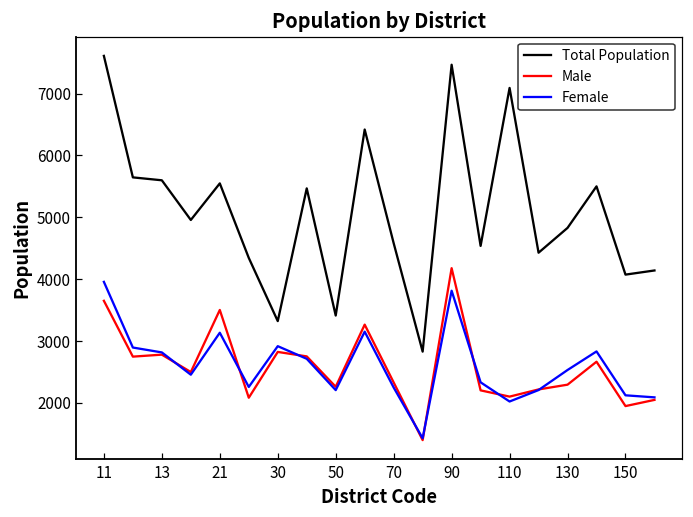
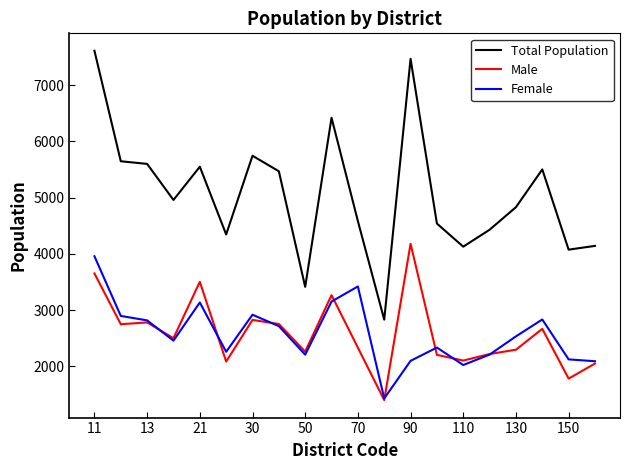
  {
    "Total Population": {
      "21": 5500,
-     "30": 3300,
+     "30": 5700,
      "50": 3400,
      "70": 4600,
      "90": 7500,
-     "110": 7100,
+     "110": 4100,
      "130": 4800,
      "150": 4100
    },
    "Male": {
      "21": 3500,
      "30": 2800,
      "50": 2300,
      "70": 2300,
      "90": 4200,
      "110": 2100,
      "130": 2300,
-     "150": 2000
+     "150": 1800
    },
    "Female": {
      "21": 3100,
      "30": 2900,
      "50": 2200,
-     "70": 2300,
-     "90": 3800,
+     "70": 3400,
+     "90": 2100,
      "110": 2000,
      "130": 2500,
      "150": 2100
    }
  }
